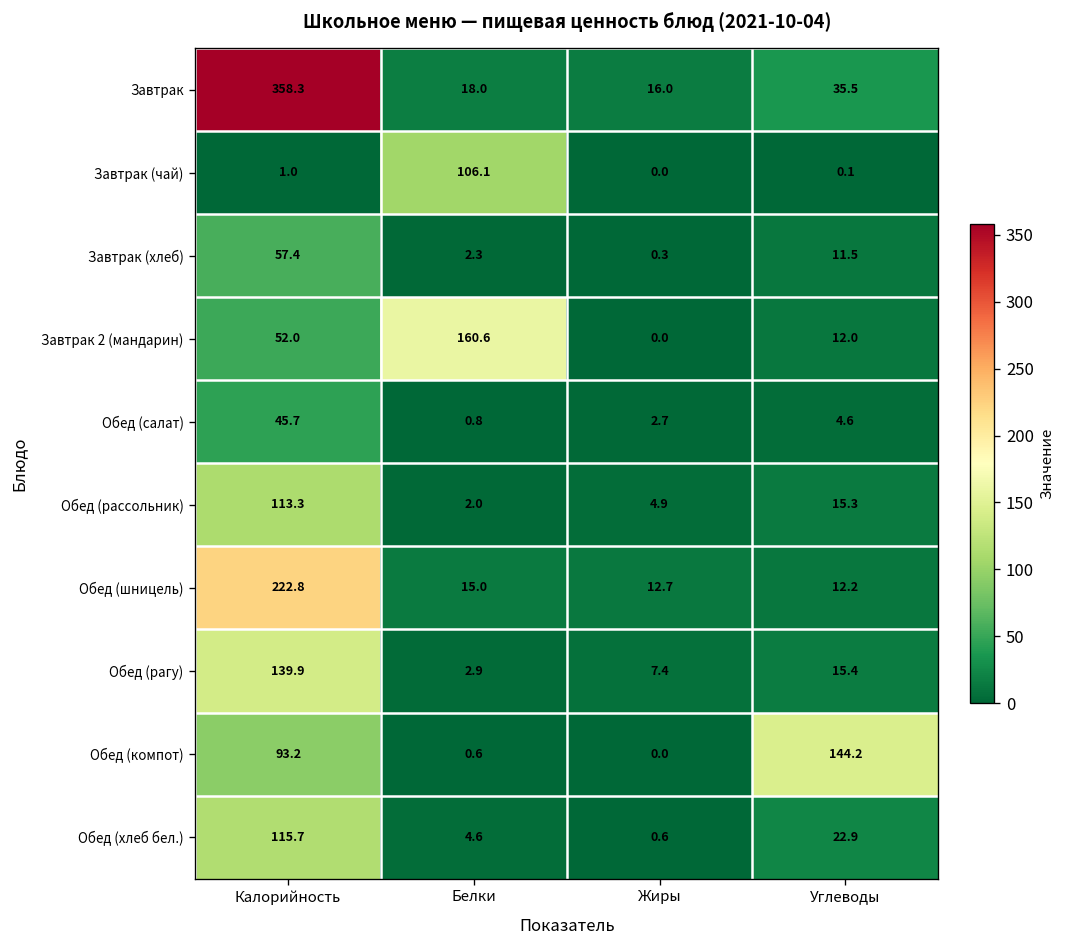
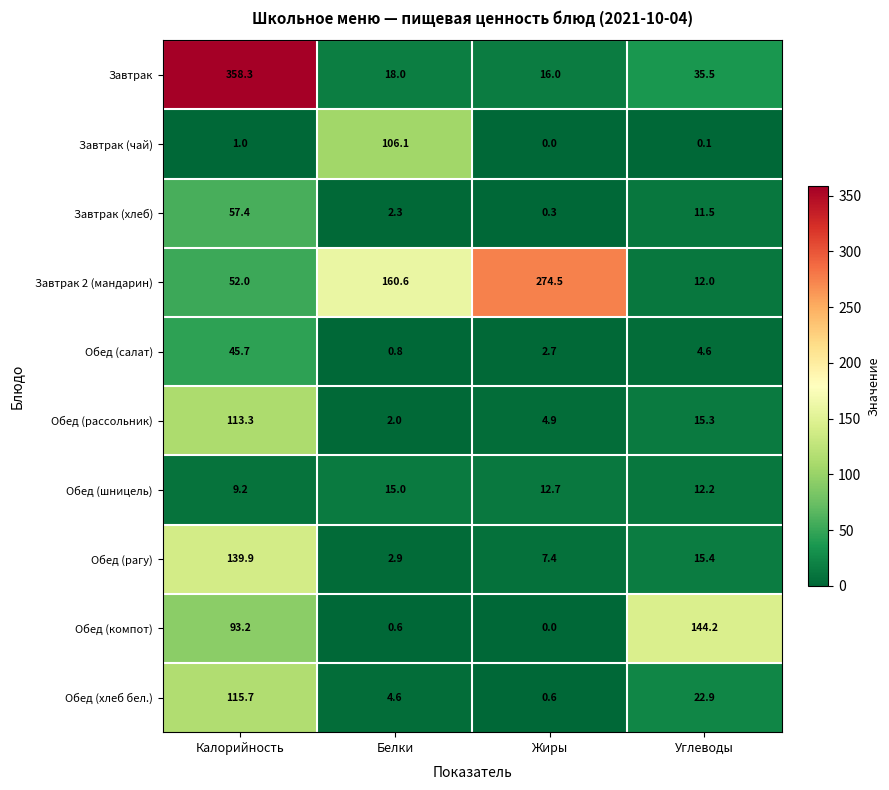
  {
    "Завтрак": {
      "Калорийность": 358.3,
      "Белки": 18.0,
      "Жиры": 16.0,
      "Углеводы": 35.5
    },
    "Завтрак (чай)": {
      "Калорийность": 1.0,
      "Белки": 106.1,
      "Жиры": 0.0,
      "Углеводы": 0.1
    },
    "Завтрак (хлеб)": {
      "Калорийность": 57.4,
      "Белки": 2.3,
      "Жиры": 0.3,
      "Углеводы": 11.5
    },
    "Завтрак 2 (мандарин)": {
      "Калорийность": 52.0,
      "Белки": 160.6,
-     "Жиры": 0.0,
+     "Жиры": 274.5,
      "Углеводы": 12.0
    },
    "Обед (салат)": {
      "Калорийность": 45.7,
      "Белки": 0.8,
      "Жиры": 2.7,
      "Углеводы": 4.6
    },
    "Обед (рассольник)": {
      "Калорийность": 113.3,
      "Белки": 2.0,
      "Жиры": 4.9,
      "Углеводы": 15.3
    },
    "Обед (шницель)": {
-     "Калорийность": 222.8,
+     "Калорийность": 9.2,
      "Белки": 15.0,
      "Жиры": 12.7,
      "Углеводы": 12.2
    },
    "Обед (рагу)": {
      "Калорийность": 139.9,
      "Белки": 2.9,
      "Жиры": 7.4,
      "Углеводы": 15.4
    },
    "Обед (компот)": {
      "Калорийность": 93.2,
      "Белки": 0.6,
      "Жиры": 0.0,
      "Углеводы": 144.2
    },
    "Обед (хлеб бел.)": {
      "Калорийность": 115.7,
      "Белки": 4.6,
      "Жиры": 0.6,
      "Углеводы": 22.9
    }
  }
